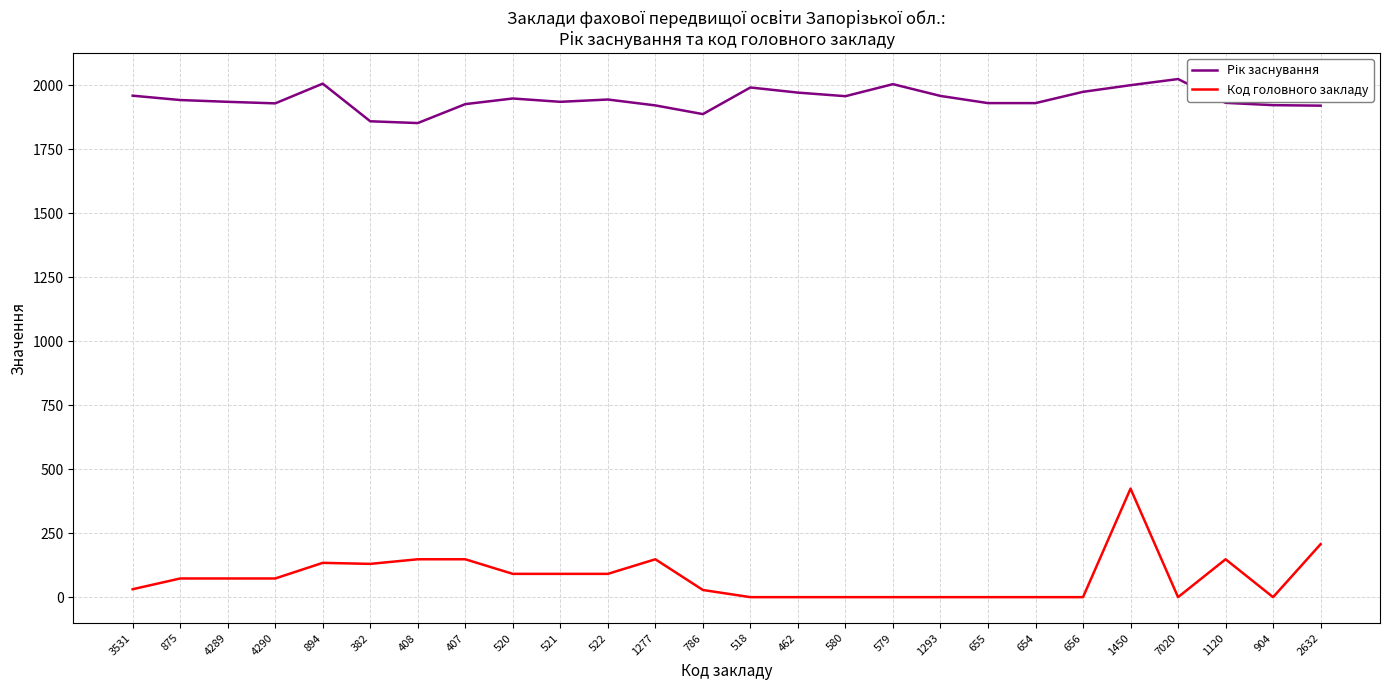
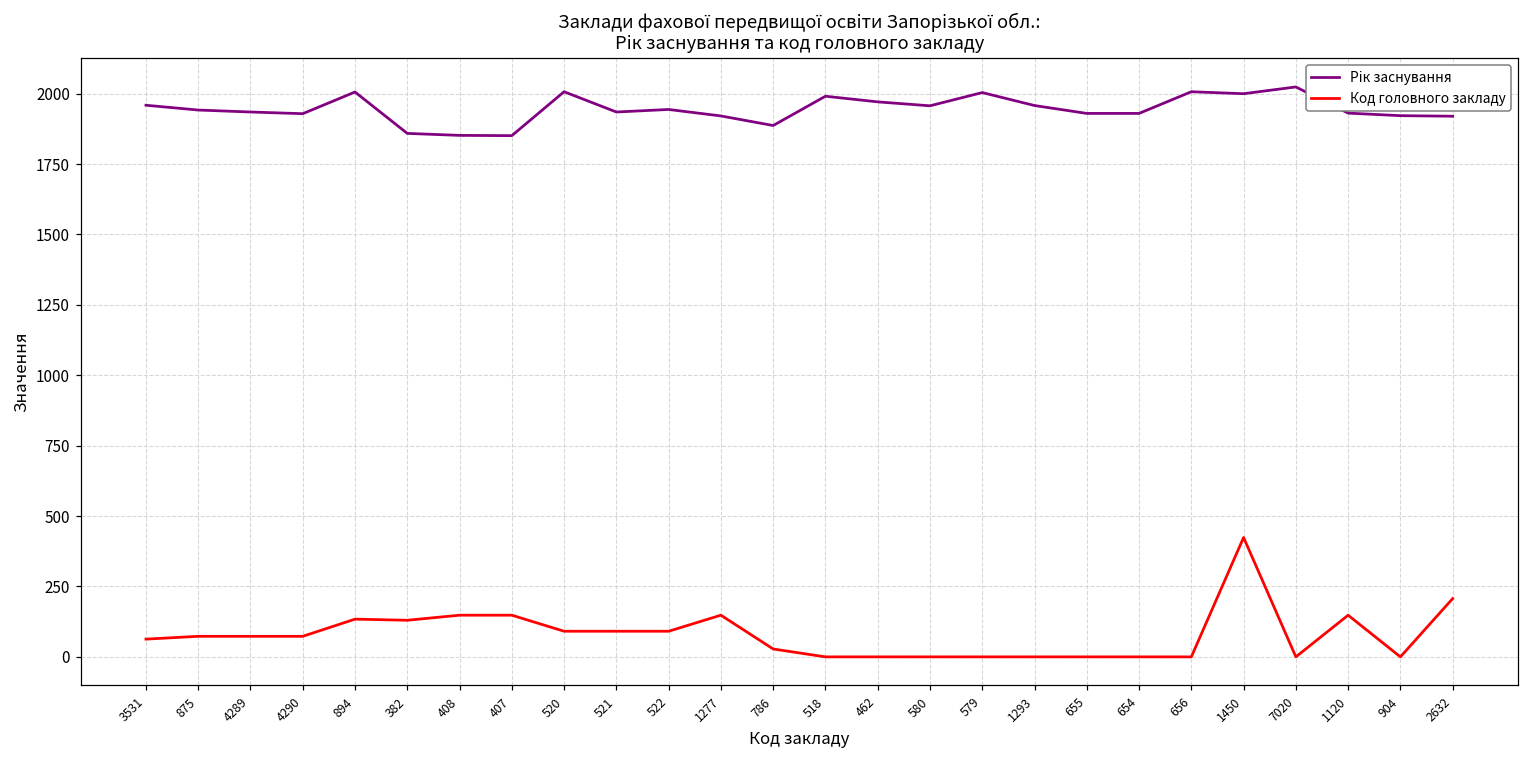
  {
    "Рік заснування": {
      "3531": 1960,
      "875": 1940,
      "4289": 1940,
      "4290": 1930,
      "894": 2010,
      "382": 1860,
      "408": 1850,
-     "407": 1930,
-     "520": 1950,
+     "407": 1850,
+     "520": 2010,
      "521": 1940,
      "522": 1940,
      "1277": 1920,
      "786": 1890,
      "518": 1990,
      "462": 1970,
      "580": 1960,
      "579": 2000,
      "1293": 1960,
      "655": 1930,
      "654": 1930,
-     "656": 1970,
+     "656": 2010,
      "1450": 2000,
      "7020": 2020,
      "1120": 1930,
      "904": 1920,
      "2632": 1920
    },
    "Код головного закладу": {
-     "3531": 30,
+     "3531": 60,
      "875": 70,
      "4289": 70,
      "4290": 70,
      "894": 130,
      "382": 130,
      "408": 150,
      "407": 150,
      "520": 90,
      "521": 90,
      "522": 90,
      "1277": 150,
      "786": 30,
      "518": 0,
      "462": 0,
      "580": 0,
      "579": 0,
      "1293": 0,
      "655": 0,
      "654": 0,
      "656": 0,
      "1450": 420,
      "7020": 0,
      "1120": 150,
      "904": 0,
      "2632": 210
    }
  }
